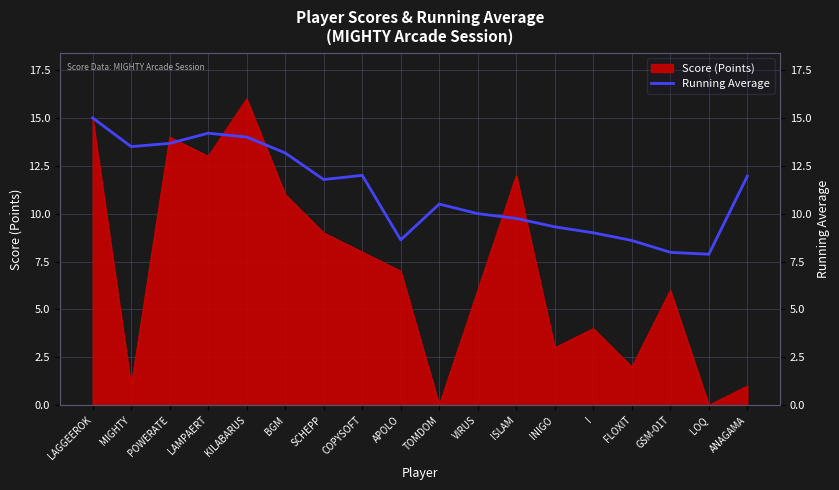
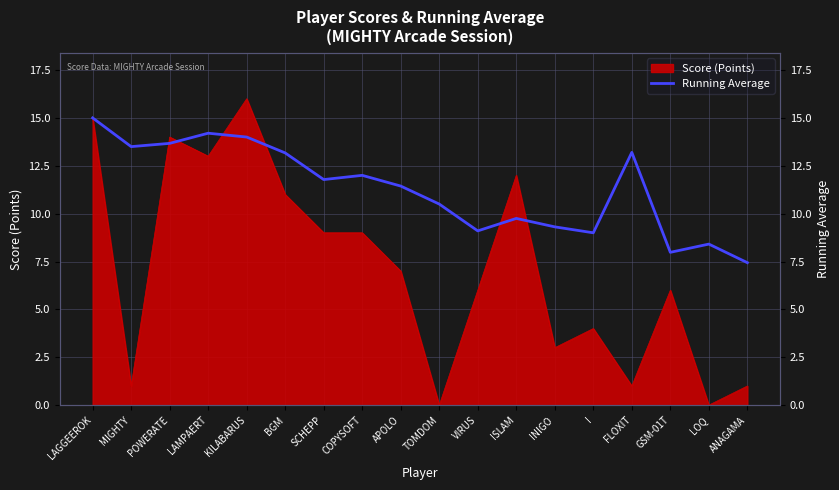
  {
    "Score (Points)": {
      "MIGHTY": 1,
      "POWERATE": 14,
      "LAMPAERT": 13,
      "KILABARUS": 16,
      "BGM": 11,
      "SCHEPP": 9,
-     "COPYSOFT": 8,
+     "COPYSOFT": 9,
      "APOLO": 7,
      "TOMDOM": 0,
      "VIRUS": 6,
      "ISLAM": 12,
      "INIGO": 3,
      "I": 4,
-     "FLOXIT": 2,
+     "FLOXIT": 1,
      "GSM-01T": 6,
      "LOQ": 0,
      "ANAGAMA": 1
    },
    "Running Average": {
      "MIGHTY": 13.5,
      "POWERATE": 13.7,
      "LAMPAERT": 14.2,
      "KILABARUS": 14.0,
      "BGM": 13.2,
      "SCHEPP": 11.8,
      "COPYSOFT": 12.0,
-     "APOLO": 8.6,
+     "APOLO": 11.4,
      "TOMDOM": 10.5,
-     "VIRUS": 10.0,
+     "VIRUS": 9.1,
      "ISLAM": 9.8,
      "INIGO": 9.3,
      "I": 9.0,
-     "FLOXIT": 8.6,
+     "FLOXIT": 13.2,
      "GSM-01T": 8.0,
-     "LOQ": 7.9,
-     "ANAGAMA": 12.0
+     "LOQ": 8.4,
+     "ANAGAMA": 7.4
    }
  }
